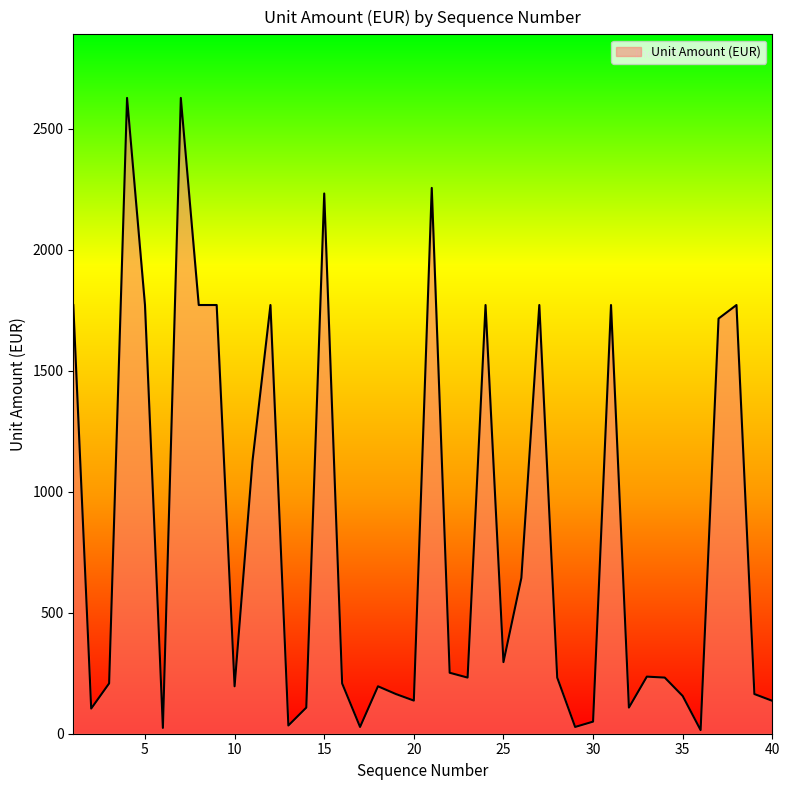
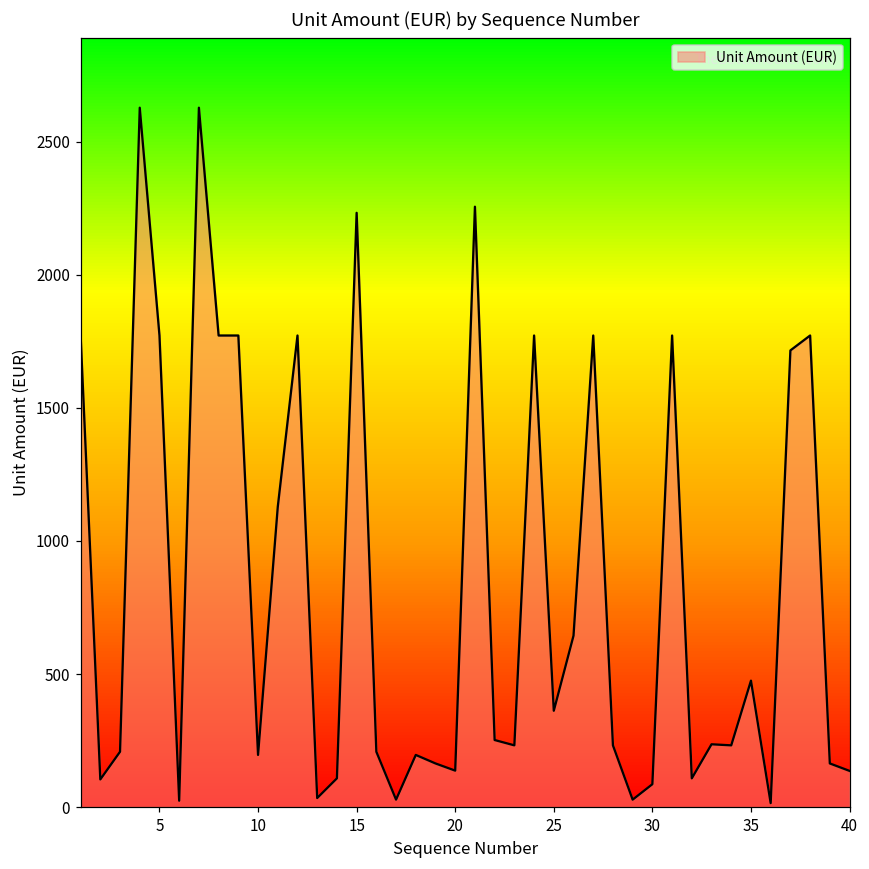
  {
    "5": 1770,
    "10": 200,
    "15": 2230,
    "20": 140,
-   "25": 300,
-   "30": 50,
-   "35": 160,
+   "25": 360,
+   "30": 90,
+   "35": 480,
    "40": 140
  }
